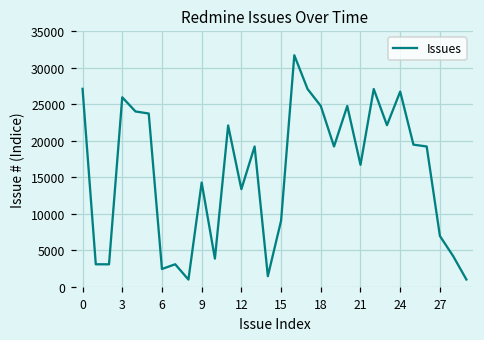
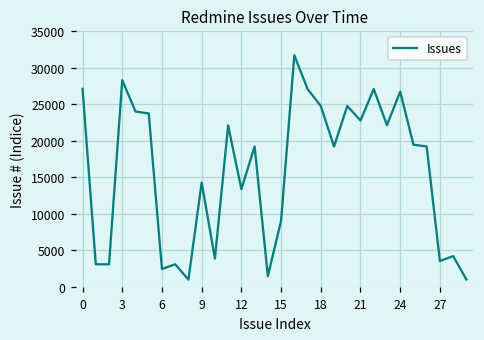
  {
    "0": 27000,
-   "3": 26000,
+   "3": 28000,
    "6": 2000,
    "9": 14000,
    "12": 13000,
    "15": 9000,
    "18": 25000,
-   "21": 17000,
+   "21": 23000,
    "24": 27000,
-   "27": 7000
+   "27": 4000
  }
